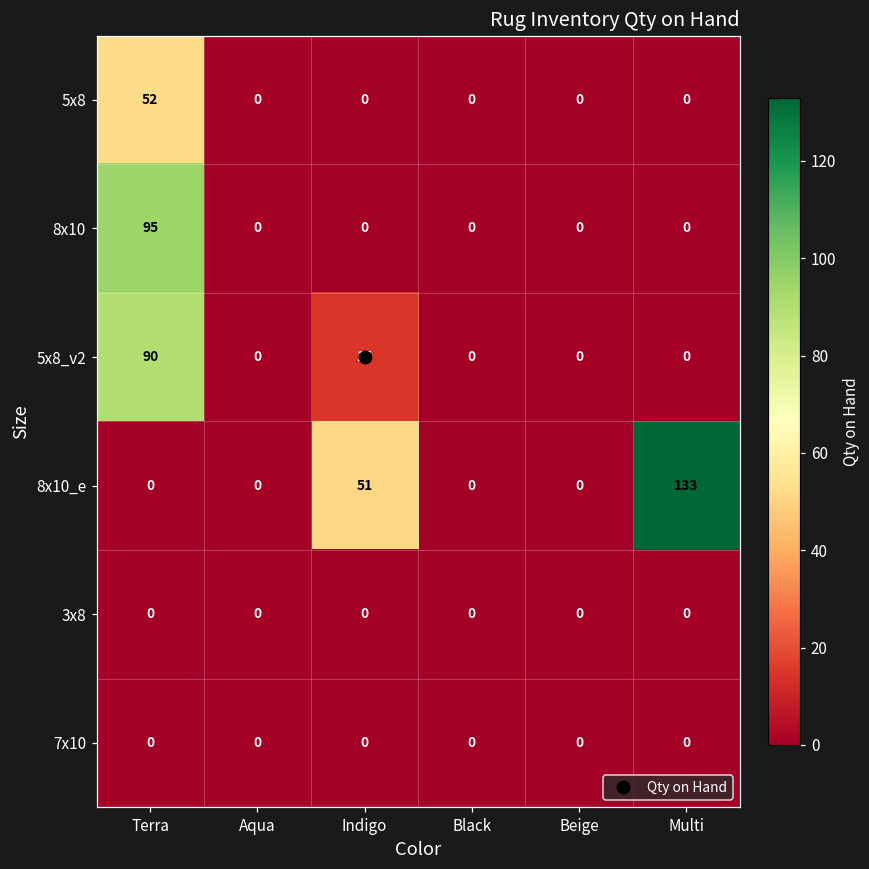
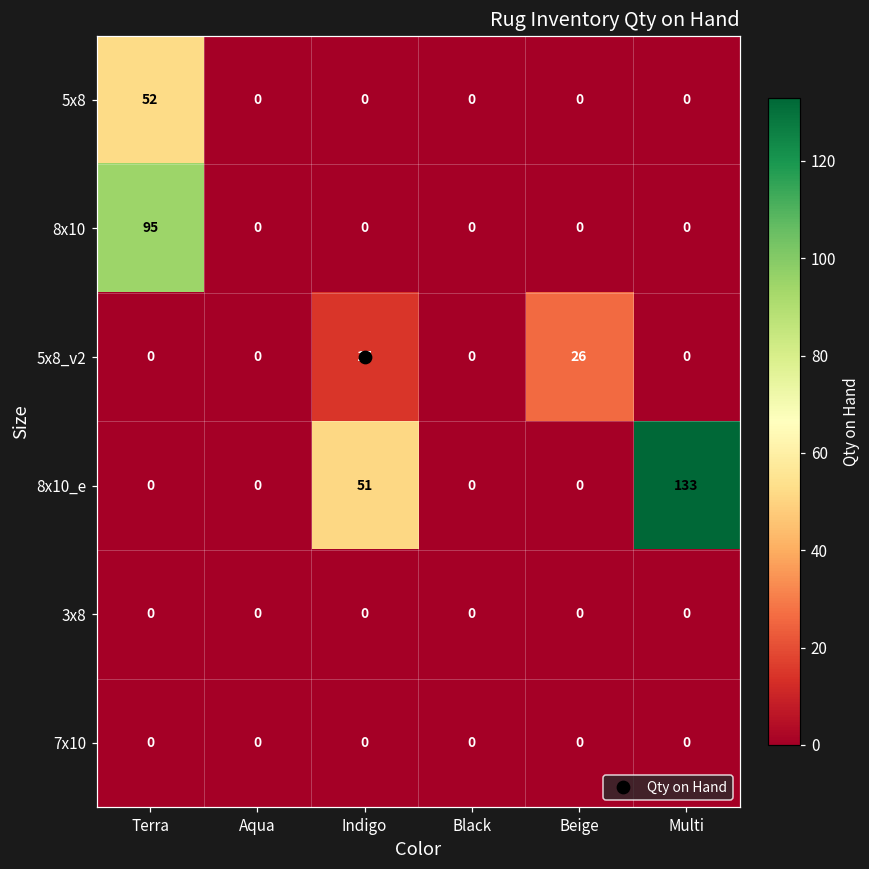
  {
    "5x8": {
      "Terra": 52,
      "Aqua": 0,
      "Indigo": 0,
      "Black": 0,
      "Beige": 0,
      "Multi": 0
    },
    "8x10": {
      "Terra": 95,
      "Aqua": 0,
      "Indigo": 0,
      "Black": 0,
      "Beige": 0,
      "Multi": 0
    },
    "5x8_v2": {
-     "Terra": 90,
+     "Terra": 0,
      "Aqua": 0,
      "Black": 0,
-     "Beige": 0,
+     "Beige": 26,
      "Multi": 0
    },
    "8x10_e": {
      "Terra": 0,
      "Aqua": 0,
      "Indigo": 51,
      "Black": 0,
      "Beige": 0,
      "Multi": 133
    },
    "3x8": {
      "Terra": 0,
      "Aqua": 0,
      "Indigo": 0,
      "Black": 0,
      "Beige": 0,
      "Multi": 0
    },
    "7x10": {
      "Terra": 0,
      "Aqua": 0,
      "Indigo": 0,
      "Black": 0,
      "Beige": 0,
      "Multi": 0
    }
  }
